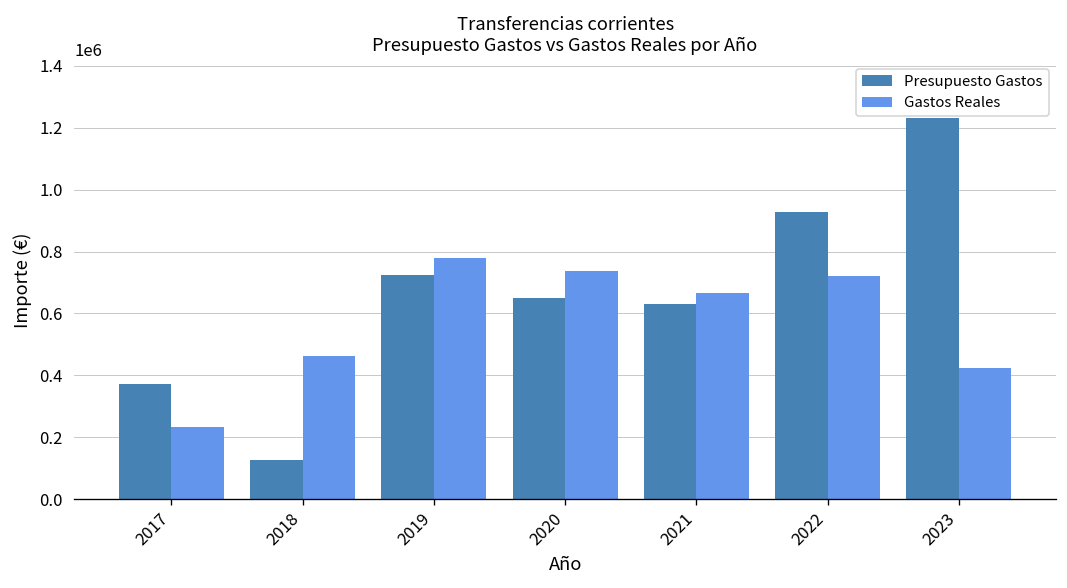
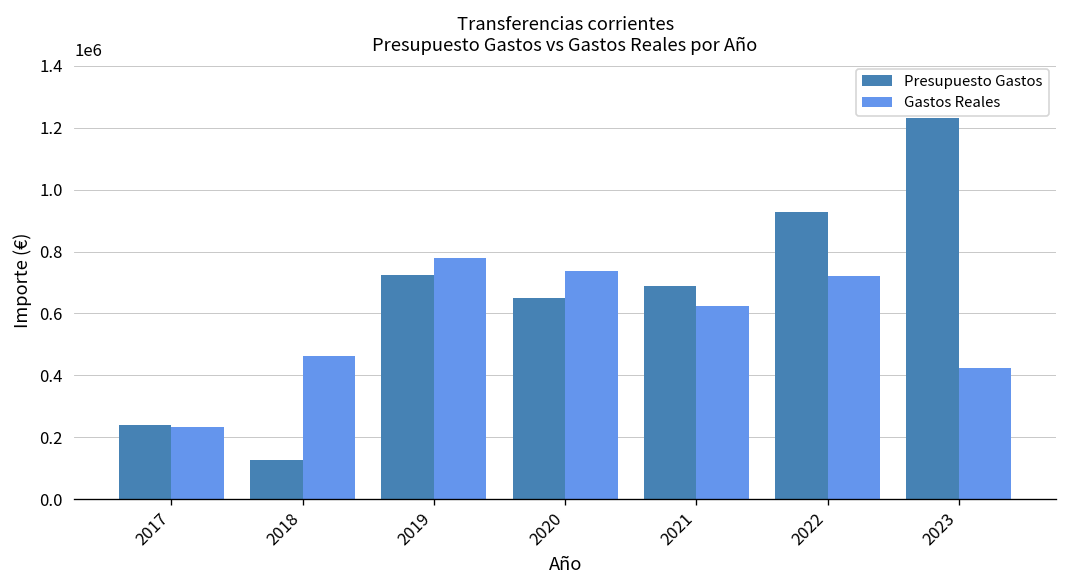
  {
    "Presupuesto Gastos": {
-     "2017": 370000,
+     "2017": 240000,
      "2018": 130000,
      "2019": 720000,
      "2020": 650000,
-     "2021": 630000,
+     "2021": 690000,
      "2022": 930000,
      "2023": 1230000
    },
    "Gastos Reales": {
      "2017": 230000,
      "2018": 460000,
      "2019": 780000,
      "2020": 740000,
-     "2021": 670000,
+     "2021": 620000,
      "2022": 720000,
      "2023": 420000
    }
  }
